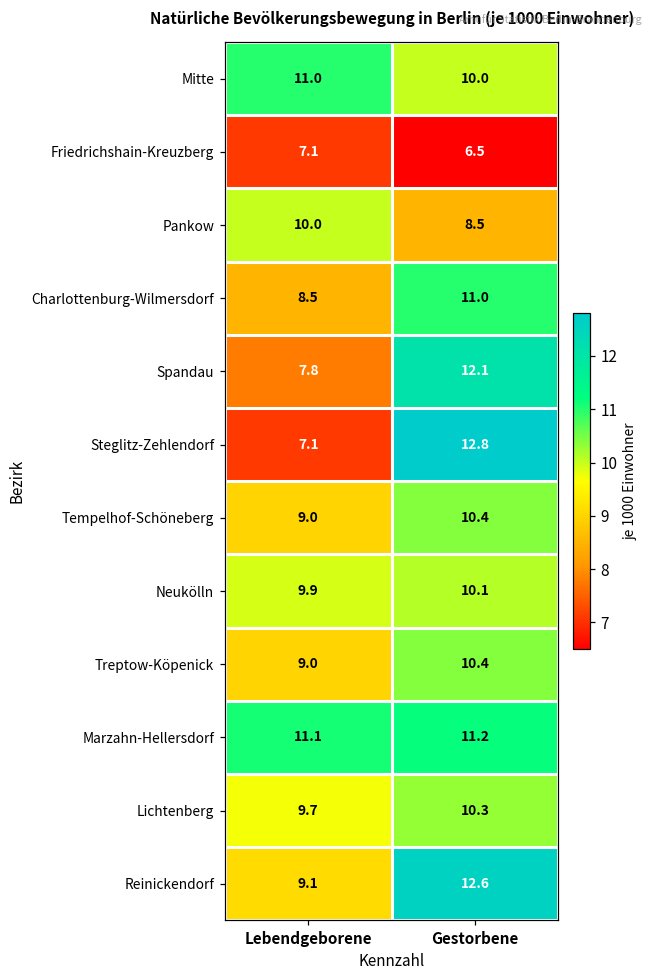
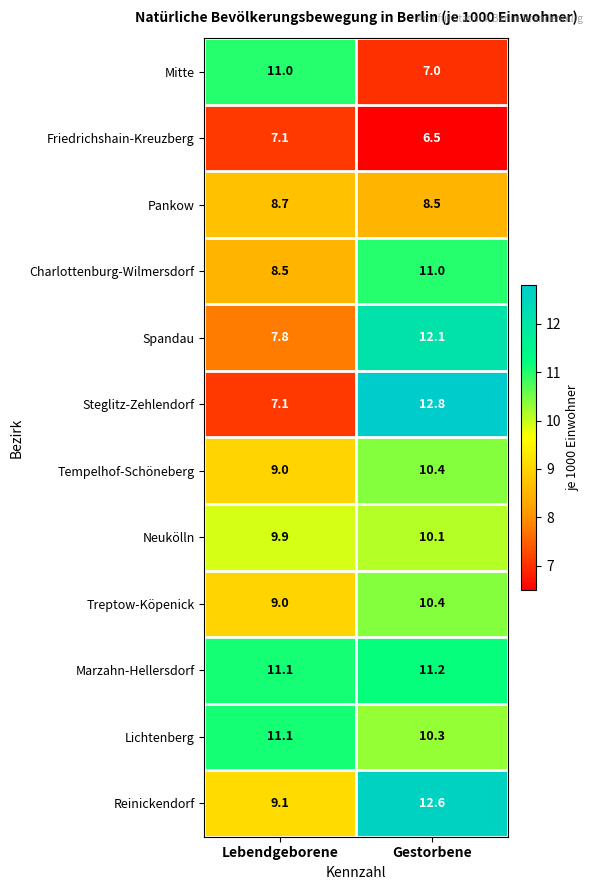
  {
    "Mitte": {
      "Lebendgeborene": 11.0,
-     "Gestorbene": 10.0
+     "Gestorbene": 7.0
    },
    "Friedrichshain-Kreuzberg": {
      "Lebendgeborene": 7.1,
      "Gestorbene": 6.5
    },
    "Pankow": {
-     "Lebendgeborene": 10.0,
+     "Lebendgeborene": 8.7,
      "Gestorbene": 8.5
    },
    "Charlottenburg-Wilmersdorf": {
      "Lebendgeborene": 8.5,
      "Gestorbene": 11.0
    },
    "Spandau": {
      "Lebendgeborene": 7.8,
      "Gestorbene": 12.1
    },
    "Steglitz-Zehlendorf": {
      "Lebendgeborene": 7.1,
      "Gestorbene": 12.8
    },
    "Tempelhof-Schöneberg": {
      "Lebendgeborene": 9.0,
      "Gestorbene": 10.4
    },
    "Neukölln": {
      "Lebendgeborene": 9.9,
      "Gestorbene": 10.1
    },
    "Treptow-Köpenick": {
      "Lebendgeborene": 9.0,
      "Gestorbene": 10.4
    },
    "Marzahn-Hellersdorf": {
      "Lebendgeborene": 11.1,
      "Gestorbene": 11.2
    },
    "Lichtenberg": {
-     "Lebendgeborene": 9.7,
+     "Lebendgeborene": 11.1,
      "Gestorbene": 10.3
    },
    "Reinickendorf": {
      "Lebendgeborene": 9.1,
      "Gestorbene": 12.6
    }
  }
